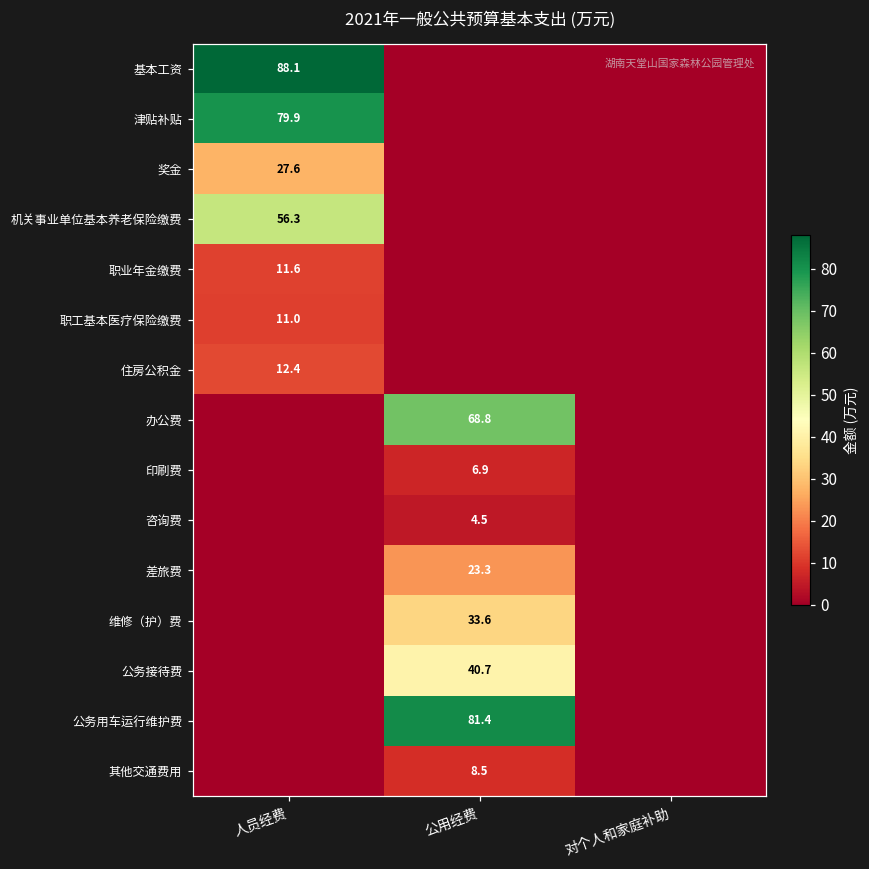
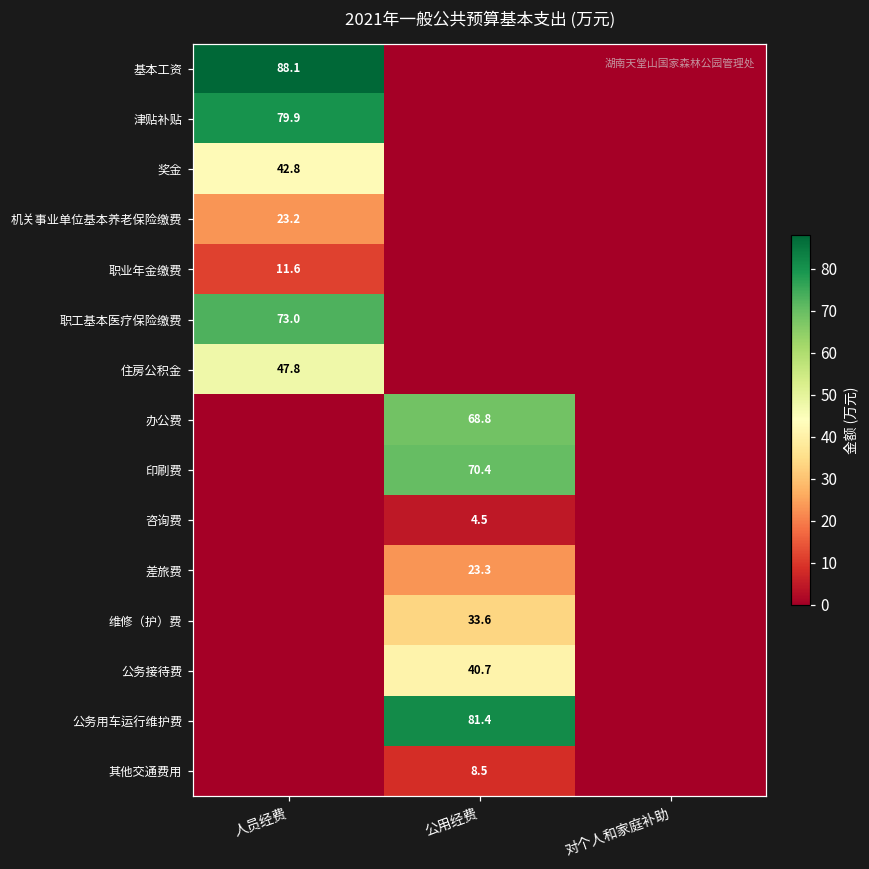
  {
    "基本工资": {
      "人员经费": 88.1
    },
    "津贴补贴": {
      "人员经费": 79.9
    },
    "奖金": {
-     "人员经费": 27.6
+     "人员经费": 42.8
    },
    "机关事业单位基本养老保险缴费": {
-     "人员经费": 56.3
+     "人员经费": 23.2
    },
    "职业年金缴费": {
      "人员经费": 11.6
    },
    "职工基本医疗保险缴费": {
-     "人员经费": 11.0
+     "人员经费": 73.0
    },
    "住房公积金": {
-     "人员经费": 12.4
+     "人员经费": 47.8
    },
    "办公费": {
      "公用经费": 68.8
    },
    "印刷费": {
-     "公用经费": 6.9
+     "公用经费": 70.4
    },
    "咨询费": {
      "公用经费": 4.5
    },
    "差旅费": {
      "公用经费": 23.3
    },
    "维修（护）费": {
      "公用经费": 33.6
    },
    "公务接待费": {
      "公用经费": 40.7
    },
    "公务用车运行维护费": {
      "公用经费": 81.4
    },
    "其他交通费用": {
      "公用经费": 8.5
    }
  }
